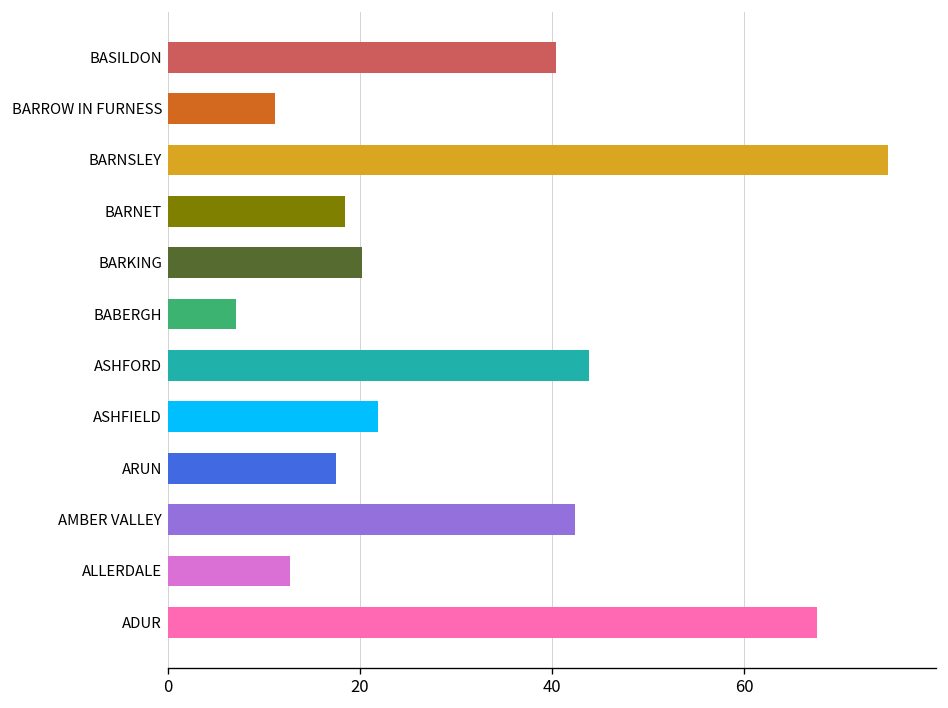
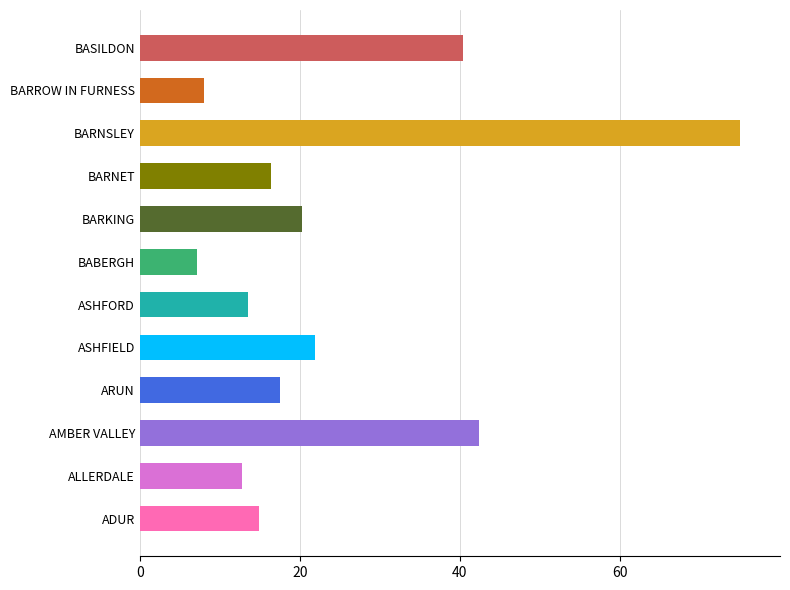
  {
    "BASILDON": 40,
-   "BARROW IN FURNESS": 11,
+   "BARROW IN FURNESS": 8,
    "BARNSLEY": 75,
-   "BARNET": 18,
+   "BARNET": 16,
    "BARKING": 20,
    "BABERGH": 7,
-   "ASHFORD": 44,
+   "ASHFORD": 14,
    "ASHFIELD": 22,
    "ARUN": 17,
    "AMBER VALLEY": 42,
    "ALLERDALE": 13,
-   "ADUR": 68
+   "ADUR": 15
  }
